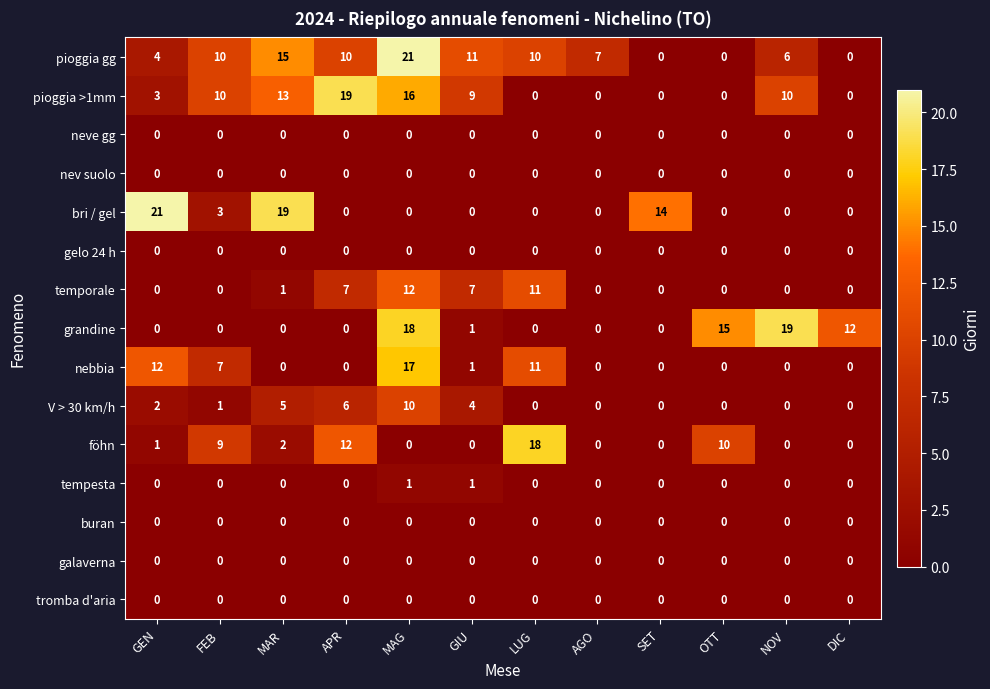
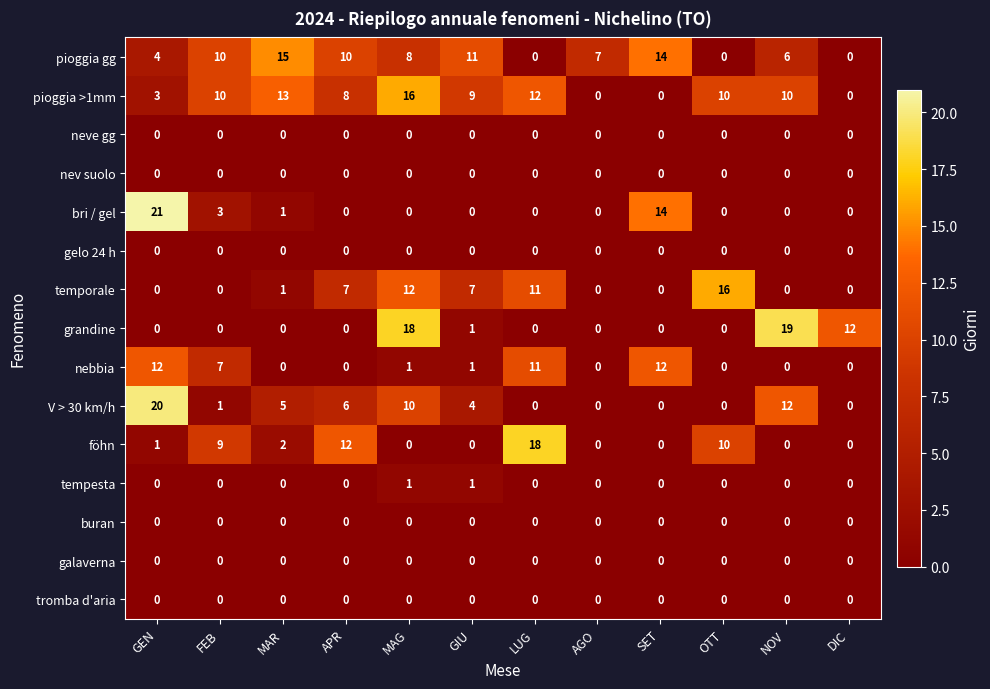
  {
    "pioggia gg": {
      "GEN": 4,
      "FEB": 10,
      "MAR": 15,
      "APR": 10,
-     "MAG": 21,
+     "MAG": 8,
      "GIU": 11,
-     "LUG": 10,
+     "LUG": 0,
      "AGO": 7,
-     "SET": 0,
+     "SET": 14,
      "OTT": 0,
      "NOV": 6,
      "DIC": 0
    },
    "pioggia >1mm": {
      "GEN": 3,
      "FEB": 10,
      "MAR": 13,
-     "APR": 19,
+     "APR": 8,
      "MAG": 16,
      "GIU": 9,
-     "LUG": 0,
+     "LUG": 12,
      "AGO": 0,
      "SET": 0,
-     "OTT": 0,
+     "OTT": 10,
      "NOV": 10,
      "DIC": 0
    },
    "neve gg": {
      "GEN": 0,
      "FEB": 0,
      "MAR": 0,
      "APR": 0,
      "MAG": 0,
      "GIU": 0,
      "LUG": 0,
      "AGO": 0,
      "SET": 0,
      "OTT": 0,
      "NOV": 0,
      "DIC": 0
    },
    "nev suolo": {
      "GEN": 0,
      "FEB": 0,
      "MAR": 0,
      "APR": 0,
      "MAG": 0,
      "GIU": 0,
      "LUG": 0,
      "AGO": 0,
      "SET": 0,
      "OTT": 0,
      "NOV": 0,
      "DIC": 0
    },
    "bri / gel": {
      "GEN": 21,
      "FEB": 3,
-     "MAR": 19,
+     "MAR": 1,
      "APR": 0,
      "MAG": 0,
      "GIU": 0,
      "LUG": 0,
      "AGO": 0,
      "SET": 14,
      "OTT": 0,
      "NOV": 0,
      "DIC": 0
    },
    "gelo 24 h": {
      "GEN": 0,
      "FEB": 0,
      "MAR": 0,
      "APR": 0,
      "MAG": 0,
      "GIU": 0,
      "LUG": 0,
      "AGO": 0,
      "SET": 0,
      "OTT": 0,
      "NOV": 0,
      "DIC": 0
    },
    "temporale": {
      "GEN": 0,
      "FEB": 0,
      "MAR": 1,
      "APR": 7,
      "MAG": 12,
      "GIU": 7,
      "LUG": 11,
      "AGO": 0,
      "SET": 0,
-     "OTT": 0,
+     "OTT": 16,
      "NOV": 0,
      "DIC": 0
    },
    "grandine": {
      "GEN": 0,
      "FEB": 0,
      "MAR": 0,
      "APR": 0,
      "MAG": 18,
      "GIU": 1,
      "LUG": 0,
      "AGO": 0,
      "SET": 0,
-     "OTT": 15,
+     "OTT": 0,
      "NOV": 19,
      "DIC": 12
    },
    "nebbia": {
      "GEN": 12,
      "FEB": 7,
      "MAR": 0,
      "APR": 0,
-     "MAG": 17,
+     "MAG": 1,
      "GIU": 1,
      "LUG": 11,
      "AGO": 0,
-     "SET": 0,
+     "SET": 12,
      "OTT": 0,
      "NOV": 0,
      "DIC": 0
    },
    "V > 30 km/h": {
-     "GEN": 2,
+     "GEN": 20,
      "FEB": 1,
      "MAR": 5,
      "APR": 6,
      "MAG": 10,
      "GIU": 4,
      "LUG": 0,
      "AGO": 0,
      "SET": 0,
      "OTT": 0,
-     "NOV": 0,
+     "NOV": 12,
      "DIC": 0
    },
    "föhn": {
      "GEN": 1,
      "FEB": 9,
      "MAR": 2,
      "APR": 12,
      "MAG": 0,
      "GIU": 0,
      "LUG": 18,
      "AGO": 0,
      "SET": 0,
      "OTT": 10,
      "NOV": 0,
      "DIC": 0
    },
    "tempesta": {
      "GEN": 0,
      "FEB": 0,
      "MAR": 0,
      "APR": 0,
      "MAG": 1,
      "GIU": 1,
      "LUG": 0,
      "AGO": 0,
      "SET": 0,
      "OTT": 0,
      "NOV": 0,
      "DIC": 0
    },
    "buran": {
      "GEN": 0,
      "FEB": 0,
      "MAR": 0,
      "APR": 0,
      "MAG": 0,
      "GIU": 0,
      "LUG": 0,
      "AGO": 0,
      "SET": 0,
      "OTT": 0,
      "NOV": 0,
      "DIC": 0
    },
    "galaverna": {
      "GEN": 0,
      "FEB": 0,
      "MAR": 0,
      "APR": 0,
      "MAG": 0,
      "GIU": 0,
      "LUG": 0,
      "AGO": 0,
      "SET": 0,
      "OTT": 0,
      "NOV": 0,
      "DIC": 0
    },
    "tromba d'aria": {
      "GEN": 0,
      "FEB": 0,
      "MAR": 0,
      "APR": 0,
      "MAG": 0,
      "GIU": 0,
      "LUG": 0,
      "AGO": 0,
      "SET": 0,
      "OTT": 0,
      "NOV": 0,
      "DIC": 0
    }
  }
